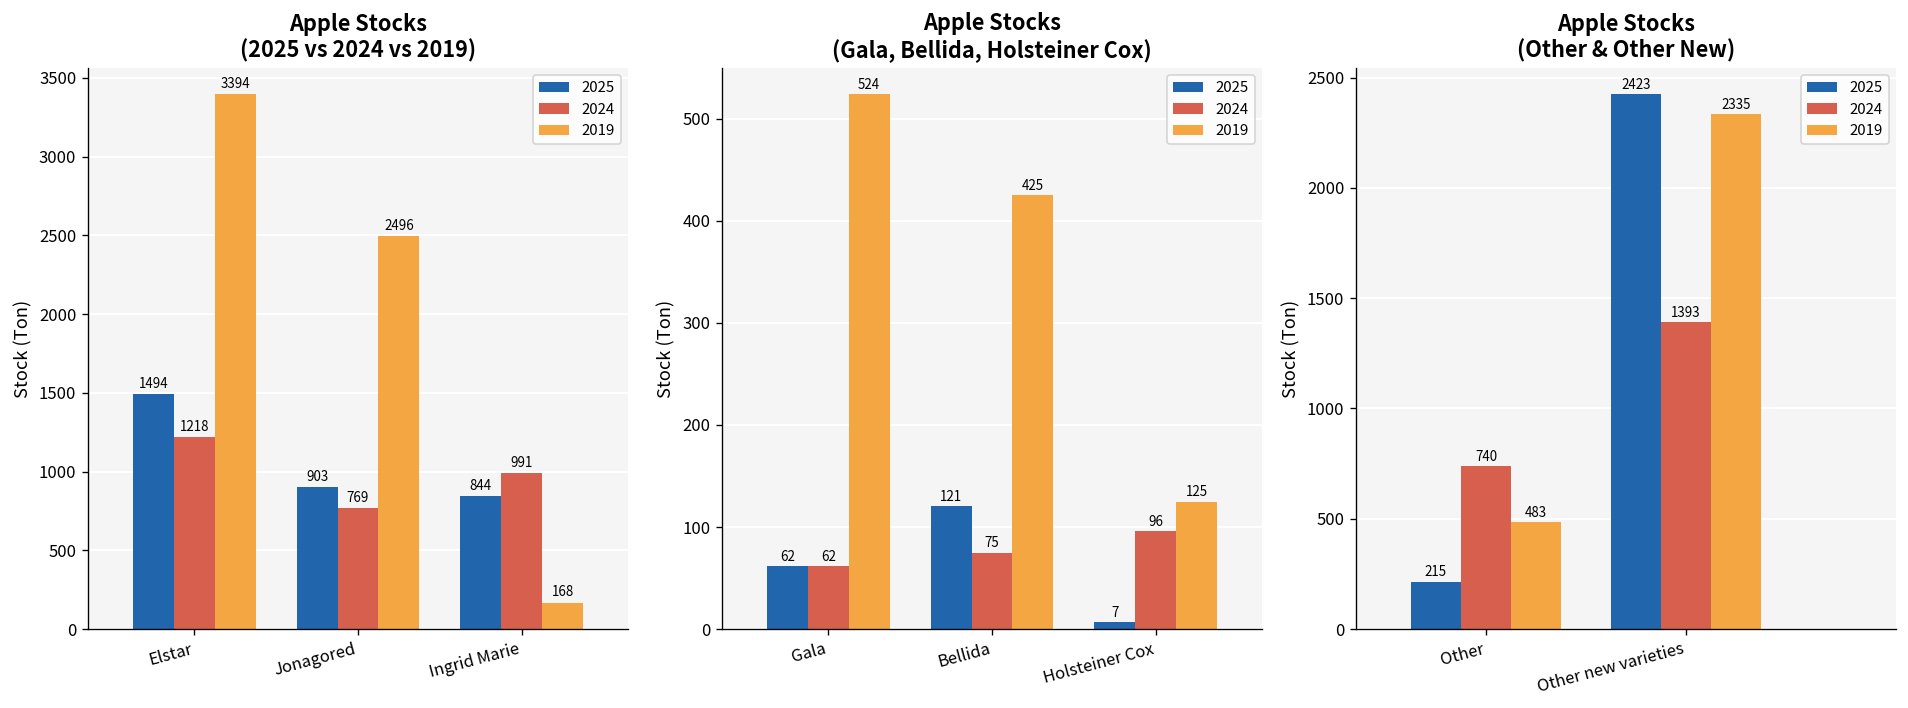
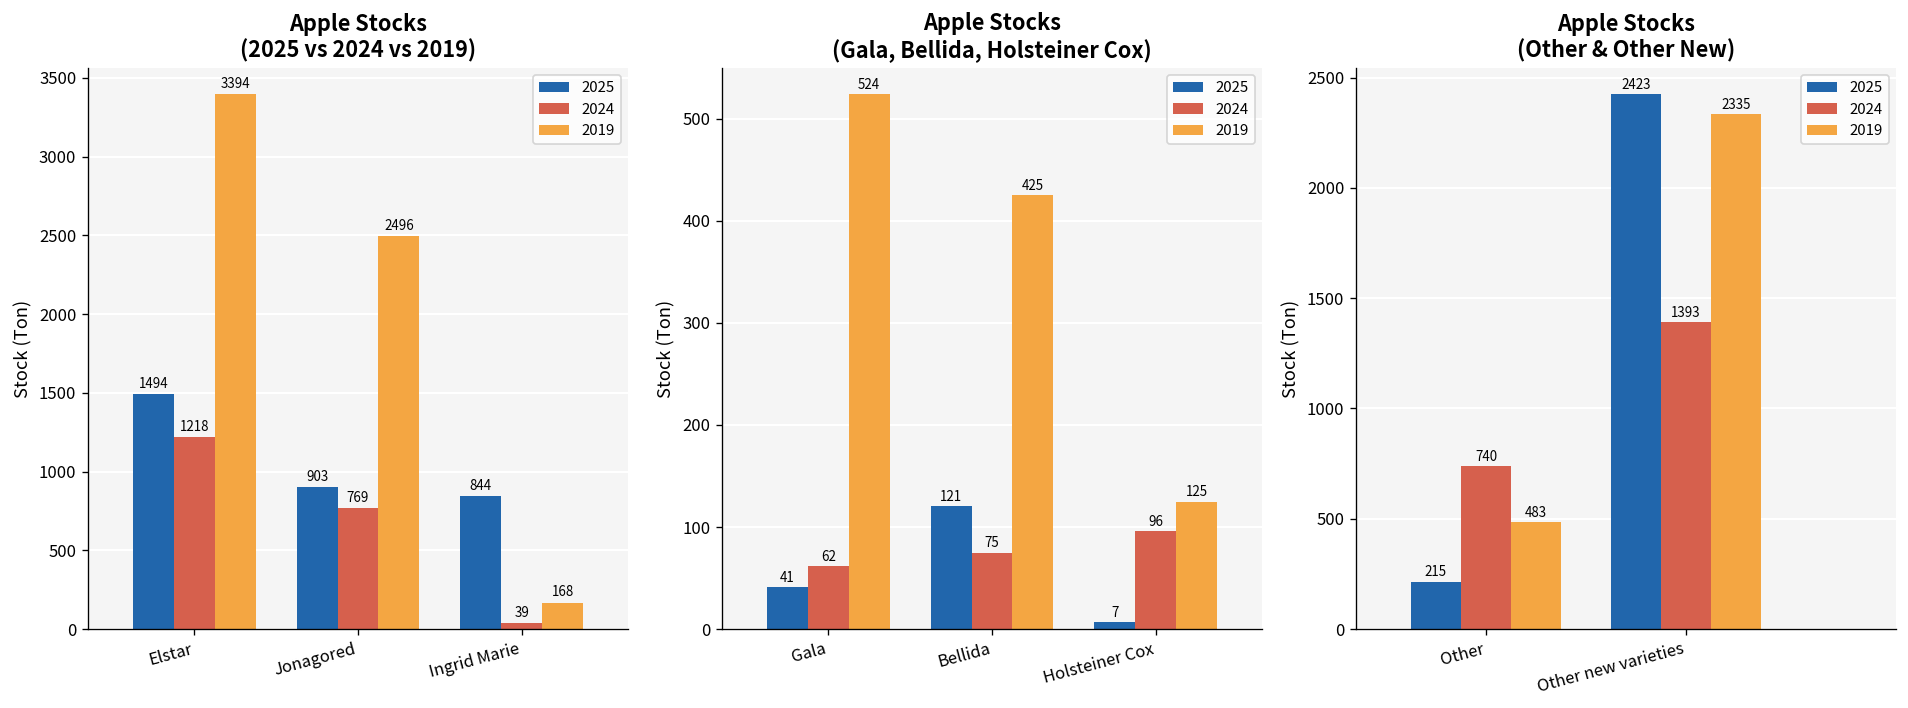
  {
    "Apple Stocks (2025 vs 2024 vs 2019)": {
      "2025": {
        "Elstar": 1494,
        "Jonagored": 903,
        "Ingrid Marie": 844
      },
      "2024": {
        "Elstar": 1218,
        "Jonagored": 769,
-       "Ingrid Marie": 991
+       "Ingrid Marie": 39
      },
      "2019": {
        "Elstar": 3394,
        "Jonagored": 2496,
        "Ingrid Marie": 168
      }
    },
    "Apple Stocks (Gala, Bellida, Holsteiner Cox)": {
      "2025": {
-       "Gala": 62,
+       "Gala": 41,
        "Bellida": 121,
        "Holsteiner Cox": 7
      },
      "2024": {
        "Gala": 62,
        "Bellida": 75,
        "Holsteiner Cox": 96
      },
      "2019": {
        "Gala": 524,
        "Bellida": 425,
        "Holsteiner Cox": 125
      }
    },
    "Apple Stocks (Other & Other New)": {
      "2025": {
        "Other": 215,
        "Other new varieties": 2423
      },
      "2024": {
        "Other": 740,
        "Other new varieties": 1393
      },
      "2019": {
        "Other": 483,
        "Other new varieties": 2335
      }
    }
  }
